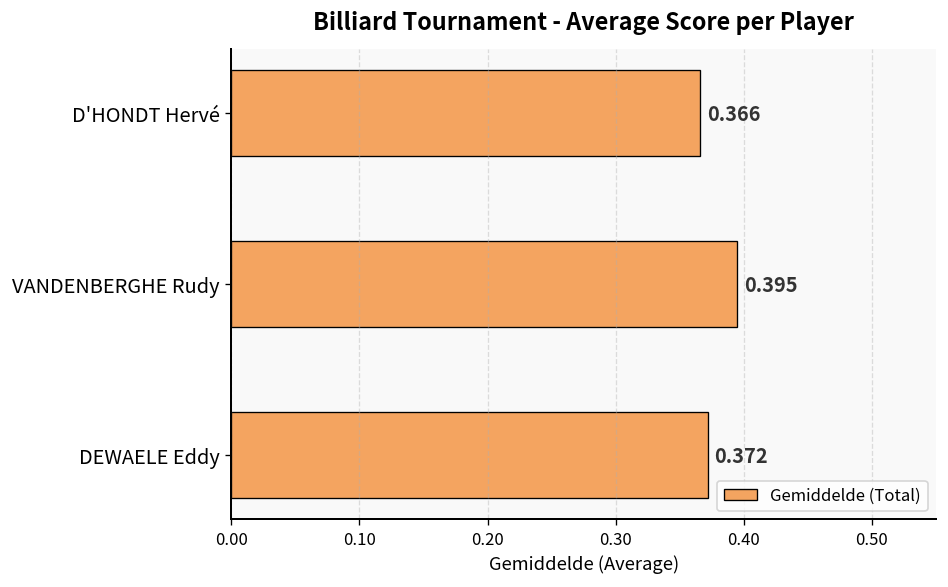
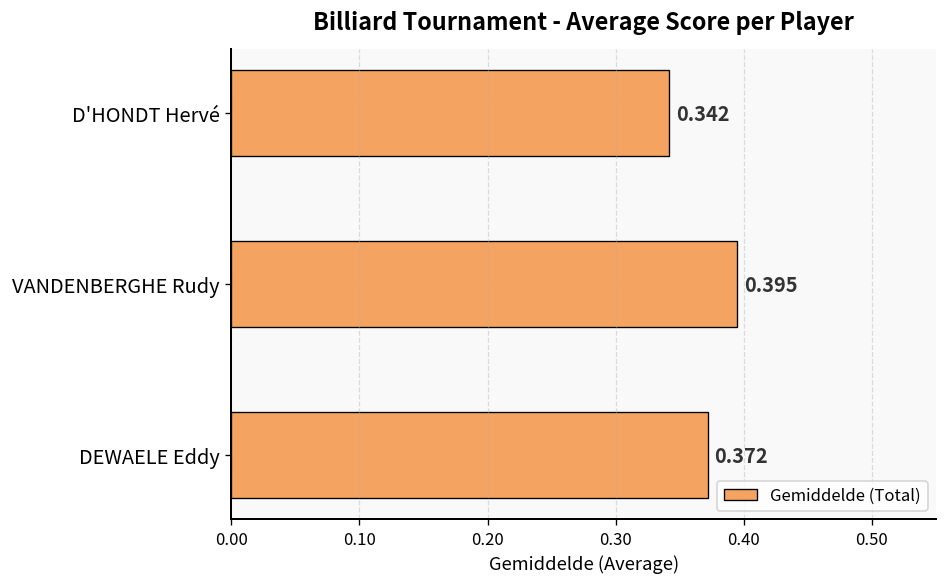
  {
-   "D'HONDT Hervé": 0.366,
+   "D'HONDT Hervé": 0.342,
    "VANDENBERGHE Rudy": 0.395,
    "DEWAELE Eddy": 0.372
  }
